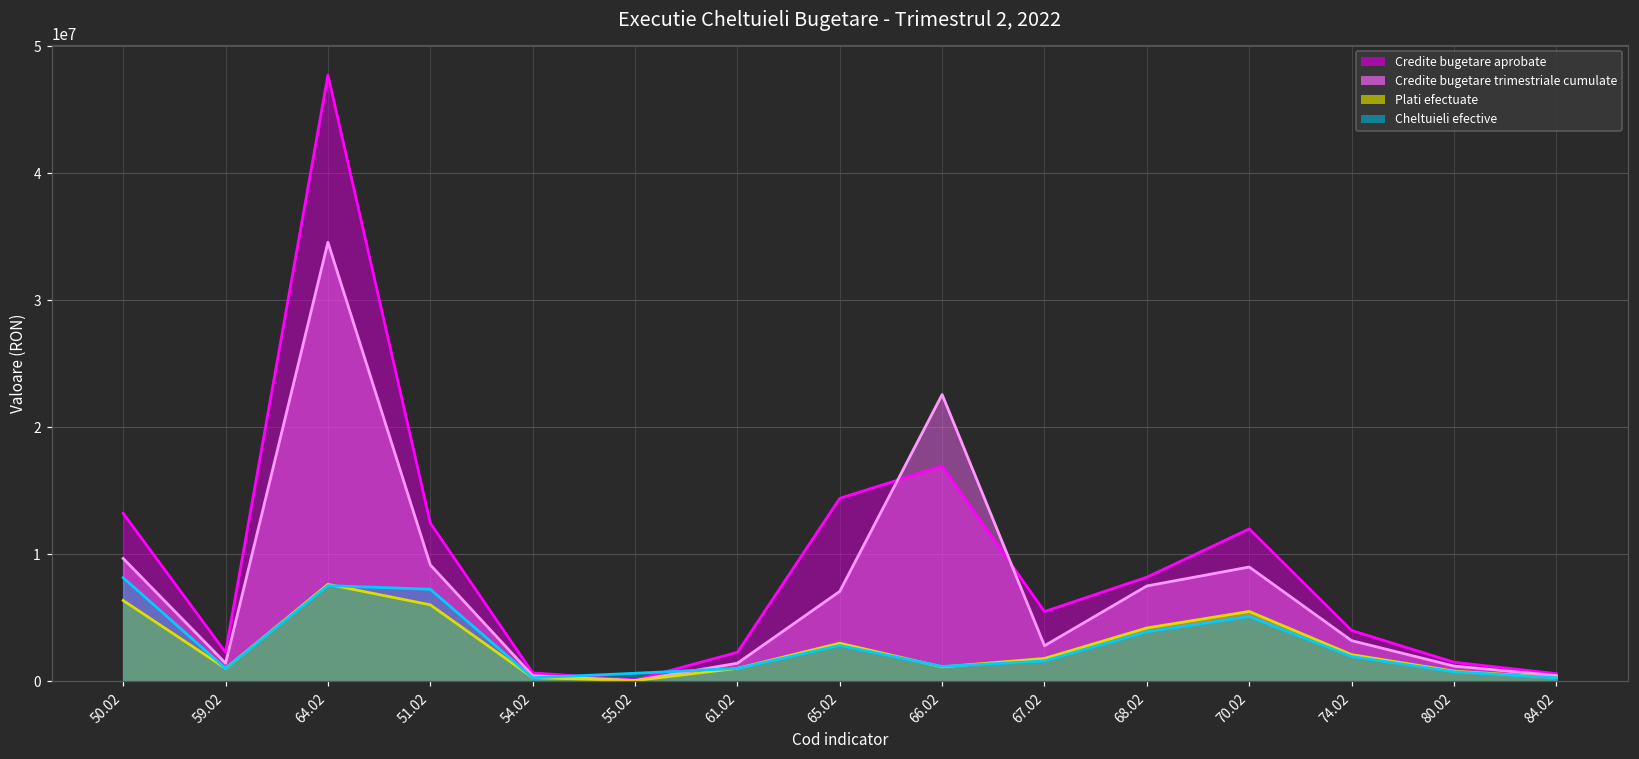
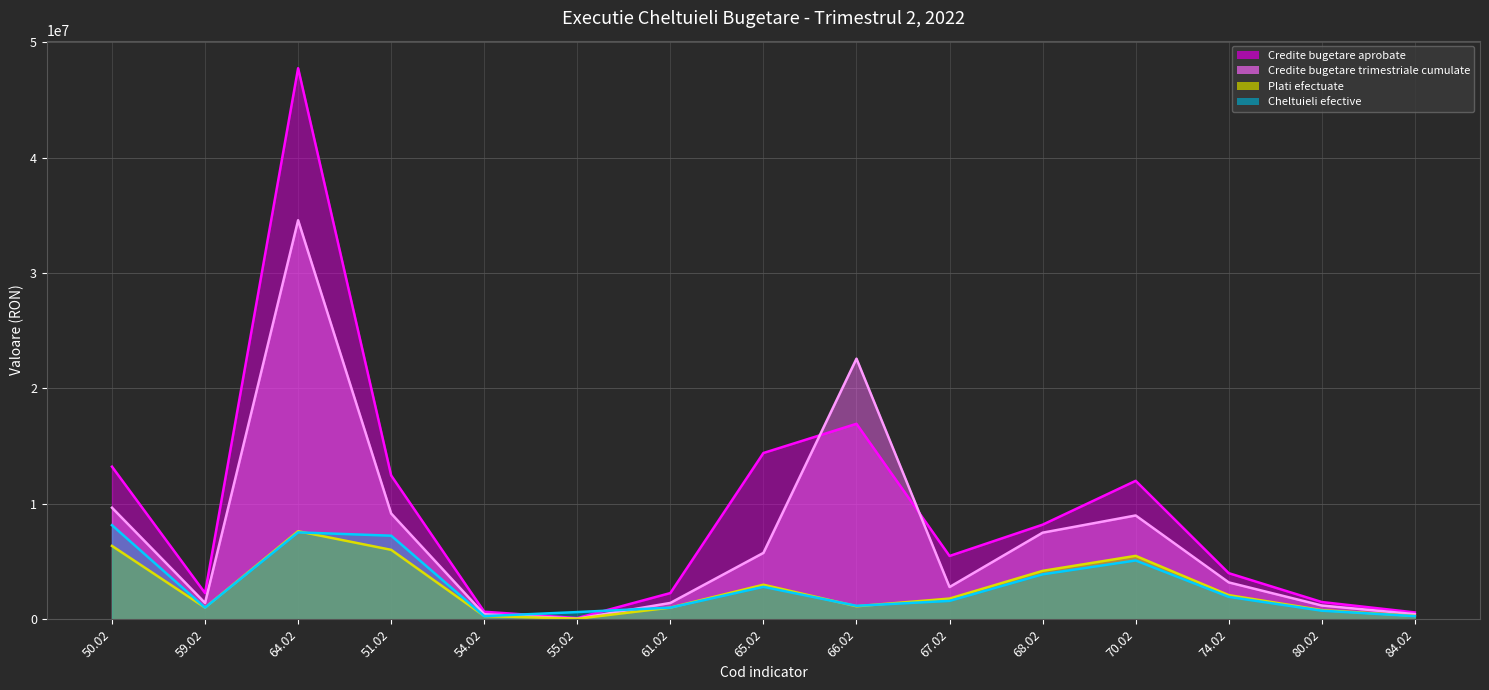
  {
    "Credite bugetare aprobate": {
      "50.02": 13200000,
      "59.02": 2300000,
      "64.02": 47700000,
      "51.02": 12500000,
      "61.02": 2300000,
      "65.02": 14400000,
      "66.02": 16900000,
      "67.02": 5500000,
      "68.02": 8200000,
      "70.02": 12000000,
      "74.02": 4000000,
      "80.02": 1500000
    },
    "Credite bugetare trimestriale cumulate": {
      "50.02": 9700000,
      "59.02": 1400000,
      "64.02": 34600000,
      "51.02": 9200000,
      "61.02": 1400000,
-     "65.02": 7100000,
+     "65.02": 5800000,
      "66.02": 22600000,
      "67.02": 2800000,
      "68.02": 7500000,
      "70.02": 9000000,
      "74.02": 3200000,
      "80.02": 1200000
    },
    "Plati efectuate": {
      "50.02": 6400000,
      "51.02": 6000000,
      "68.02": 4200000,
      "70.02": 5500000
    },
    "Cheltuieli efective": {
      "50.02": 8200000,
      "51.02": 7200000,
      "55.02": 600000,
      "68.02": 3900000,
      "70.02": 5100000
    }
  }
